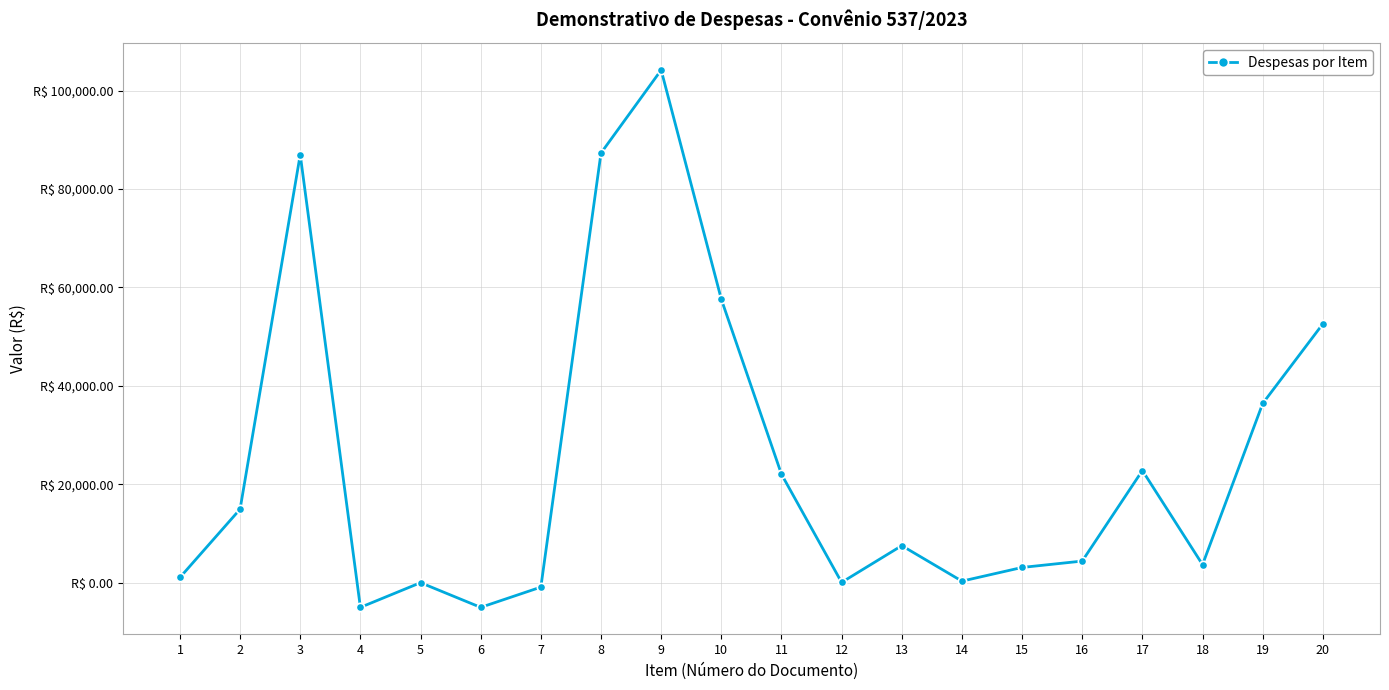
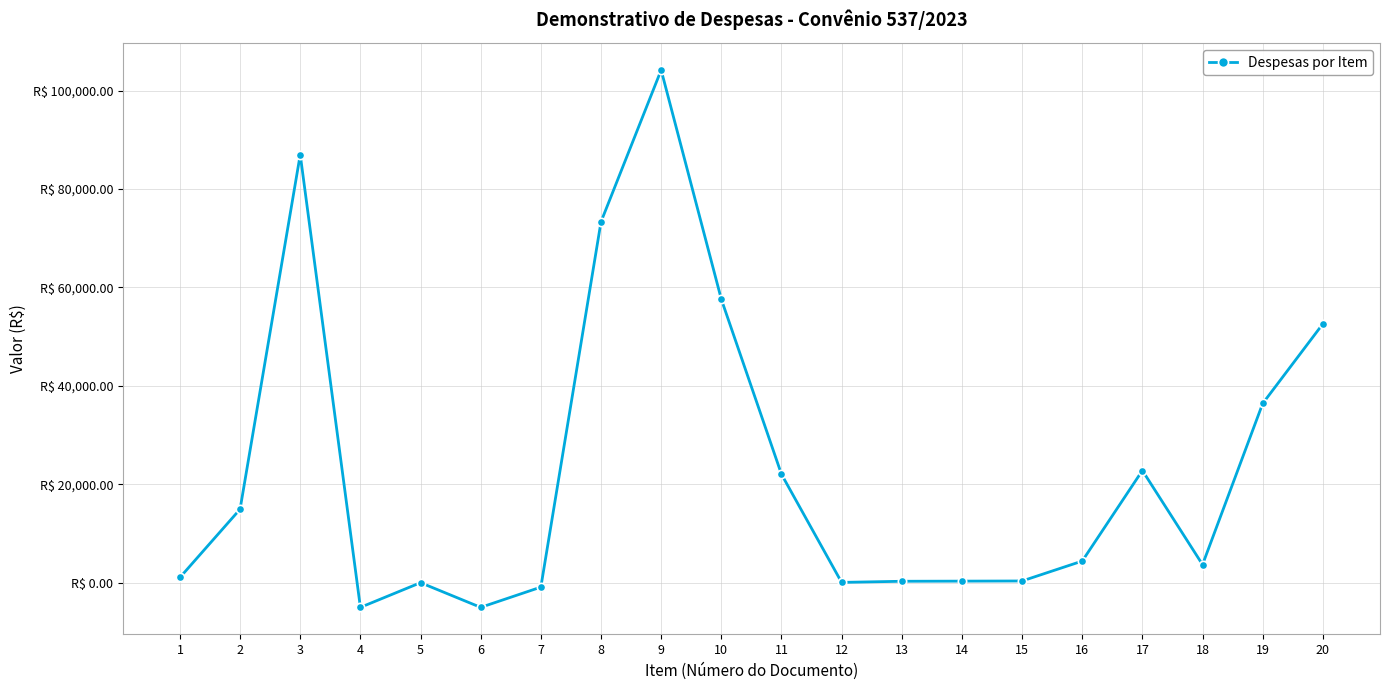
  {
    "1": "R$ 1,000",
    "2": "R$ 15,000",
    "3": "R$ 87,000",
    "4": "R$ -5,000",
    "5": "R$ 0",
    "6": "R$ -5,000",
    "7": "R$ -1,000",
-   "8": "R$ 87,000",
+   "8": "R$ 73,000",
    "9": "R$ 104,000",
    "10": "R$ 58,000",
    "11": "R$ 22,000",
    "12": "R$ 0",
-   "13": "R$ 8,000",
+   "13": "R$ 0",
    "14": "R$ 0",
-   "15": "R$ 3,000",
+   "15": "R$ 0",
    "16": "R$ 4,000",
    "17": "R$ 23,000",
    "18": "R$ 4,000",
    "19": "R$ 36,000",
    "20": "R$ 53,000"
  }
